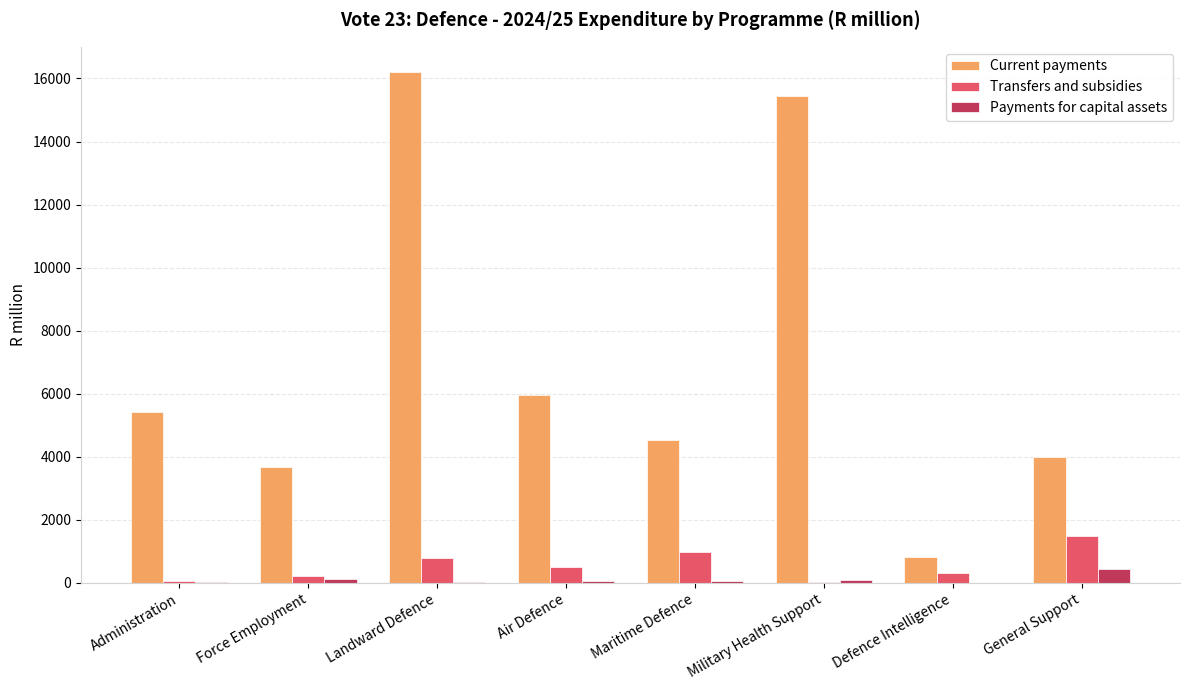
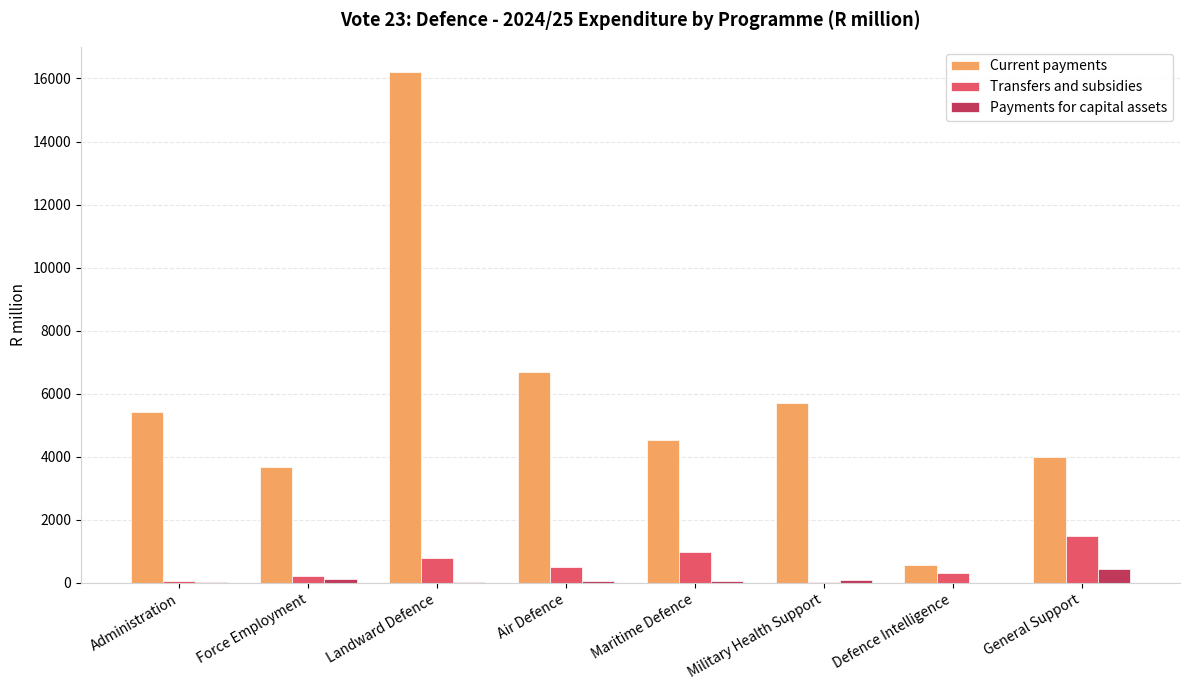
  {
    "Current payments": {
      "Administration": 5400,
      "Force Employment": 3700,
      "Landward Defence": 16200,
-     "Air Defence": 6000,
+     "Air Defence": 6700,
      "Maritime Defence": 4500,
-     "Military Health Support": 15400,
-     "Defence Intelligence": 800,
+     "Military Health Support": 5700,
+     "Defence Intelligence": 600,
      "General Support": 4000
    }
  }
